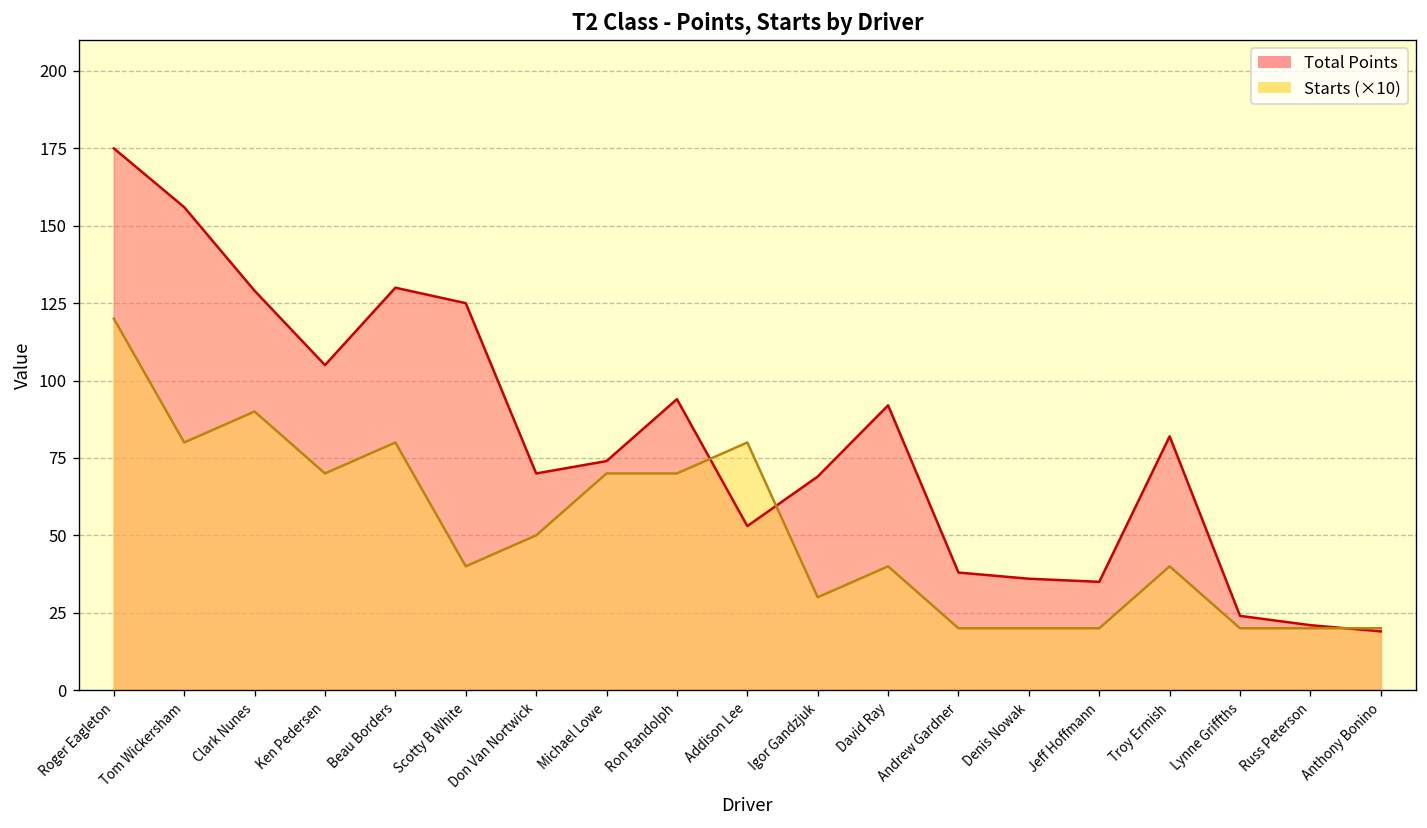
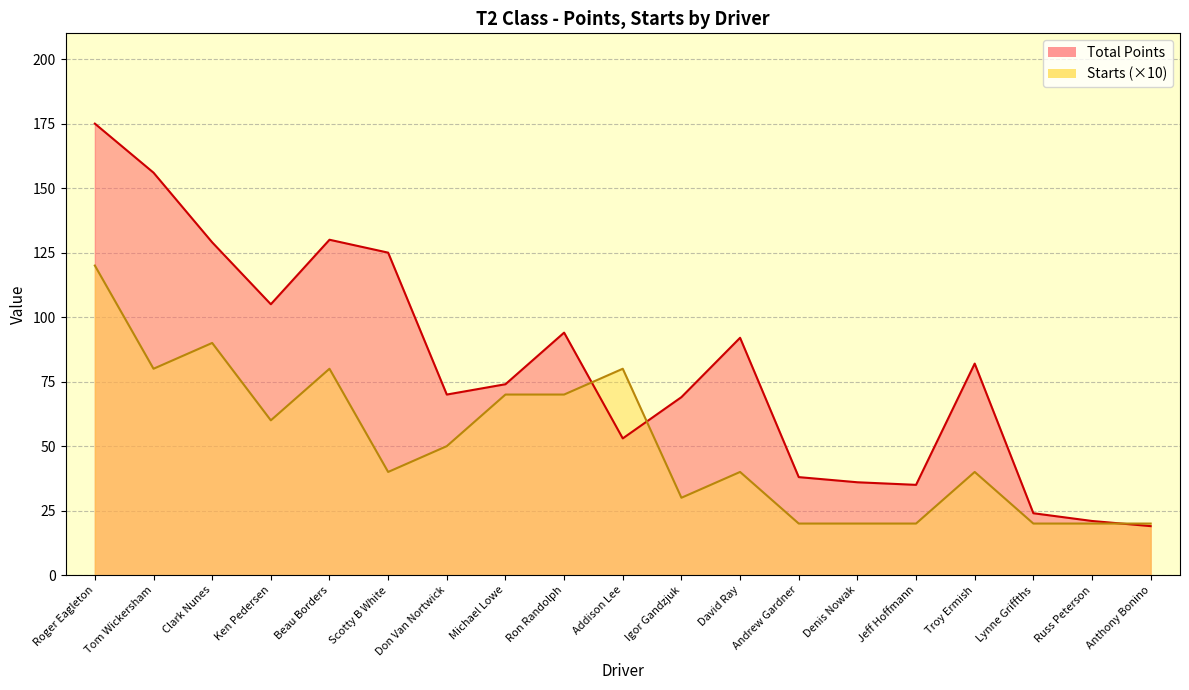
  {
    "Total Points": {
      "Roger Eagleton": 175,
      "Tom Wickersham": 156,
      "Clark Nunes": 129,
      "Ken Pedersen": 105,
      "Beau Borders": 130,
      "Scotty B White": 125,
      "Don Van Nortwick": 70,
      "Michael Lowe": 74,
      "Ron Randolph": 94,
      "Addison Lee": 53,
      "Igor Gandzjuk": 69,
      "David Ray": 92,
      "Andrew Gardner": 38,
      "Denis Nowak": 36,
      "Jeff Hoffmann": 35,
      "Troy Ermish": 82,
      "Lynne Griffths": 24,
      "Russ Peterson": 21
    },
    "Starts (×10)": {
      "Roger Eagleton": 120,
      "Tom Wickersham": 80,
      "Clark Nunes": 90,
-     "Ken Pedersen": 70,
+     "Ken Pedersen": 60,
      "Beau Borders": 80,
      "Scotty B White": 40,
      "Don Van Nortwick": 50,
      "Michael Lowe": 70,
      "Ron Randolph": 70,
      "Addison Lee": 80,
      "Igor Gandzjuk": 30,
      "David Ray": 40,
      "Andrew Gardner": 20,
      "Denis Nowak": 20,
      "Jeff Hoffmann": 20,
      "Troy Ermish": 40,
      "Lynne Griffths": 20,
      "Russ Peterson": 20
    }
  }
